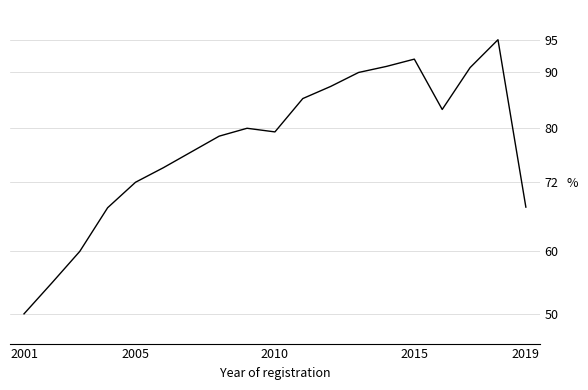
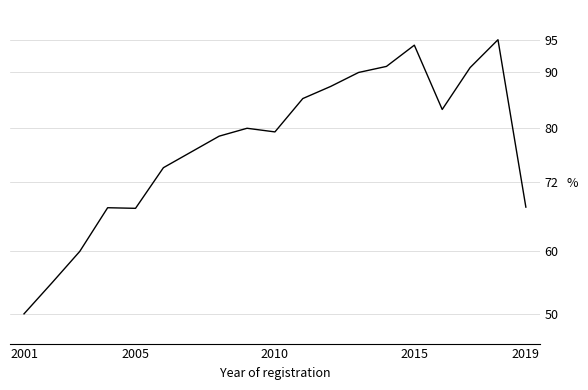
  {
    "2001": 50,
-   "2005": 72,
+   "2005": 67,
    "2010": 80,
-   "2015": 92,
+   "2015": 94,
    "2019": 68
  }
